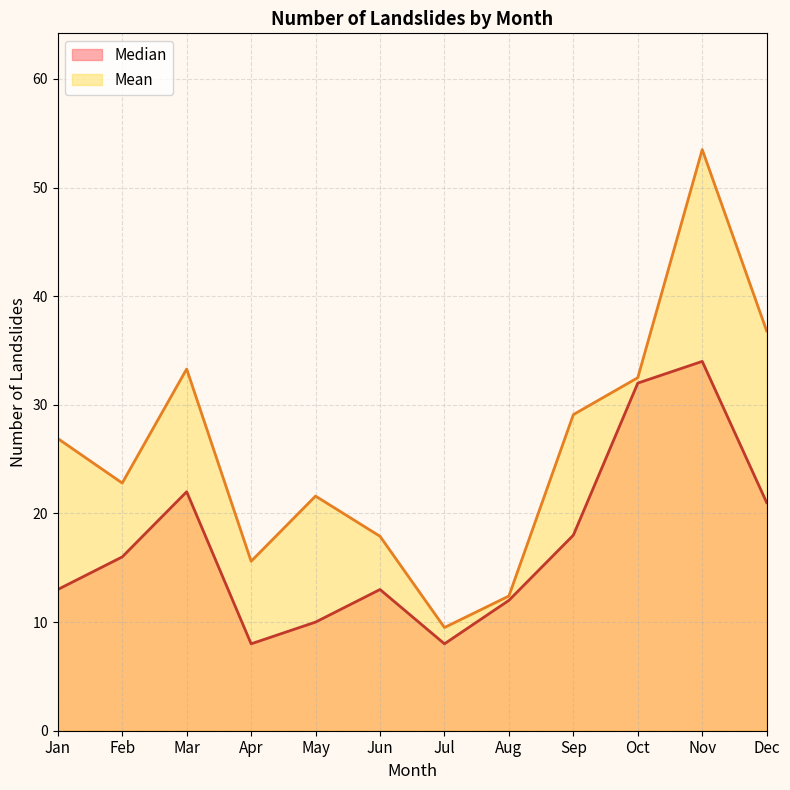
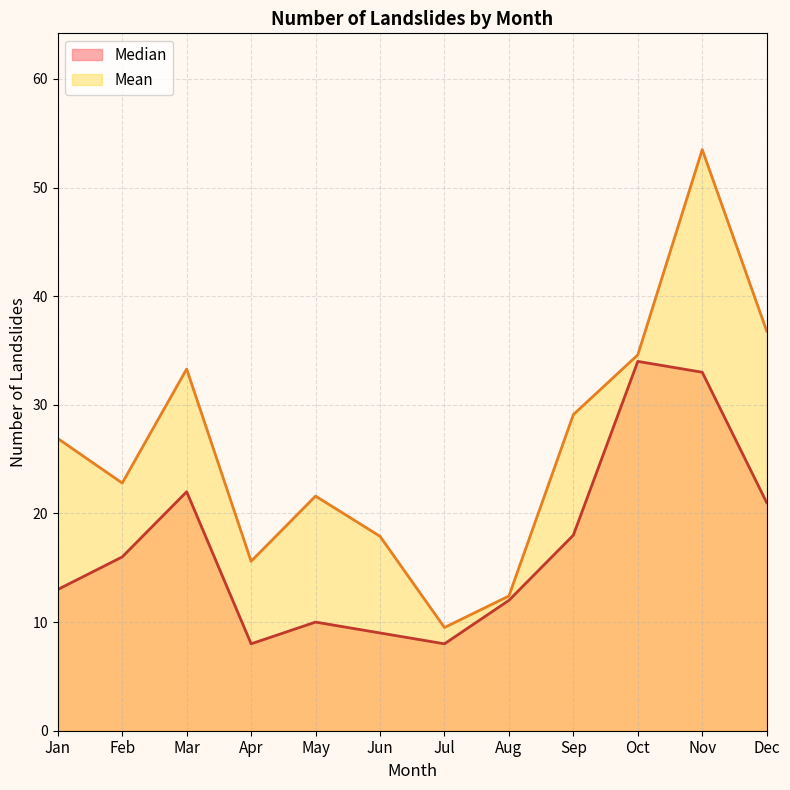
  {
    "Median": {
      "Jan": 13,
      "Feb": 16,
      "Mar": 22,
      "Apr": 8,
      "May": 10,
-     "Jun": 13,
+     "Jun": 9,
      "Jul": 8,
      "Aug": 12,
      "Sep": 18,
-     "Oct": 32,
-     "Nov": 34,
+     "Oct": 34,
+     "Nov": 33,
      "Dec": 21
    },
    "Mean": {
      "Jan": 26.9,
      "Feb": 22.8,
      "Mar": 33.3,
      "Apr": 15.6,
      "May": 21.6,
      "Jun": 17.9,
      "Jul": 9.5,
      "Aug": 12.4,
      "Sep": 29.1,
-     "Oct": 32.5,
+     "Oct": 34.6,
      "Nov": 53.5,
      "Dec": 36.8
    }
  }
